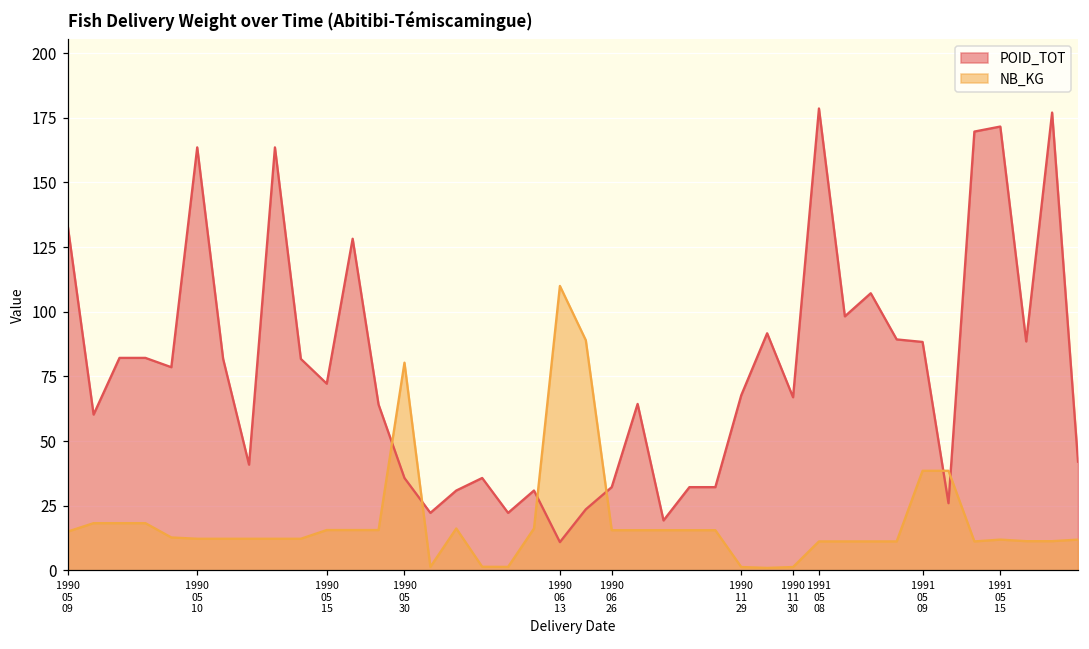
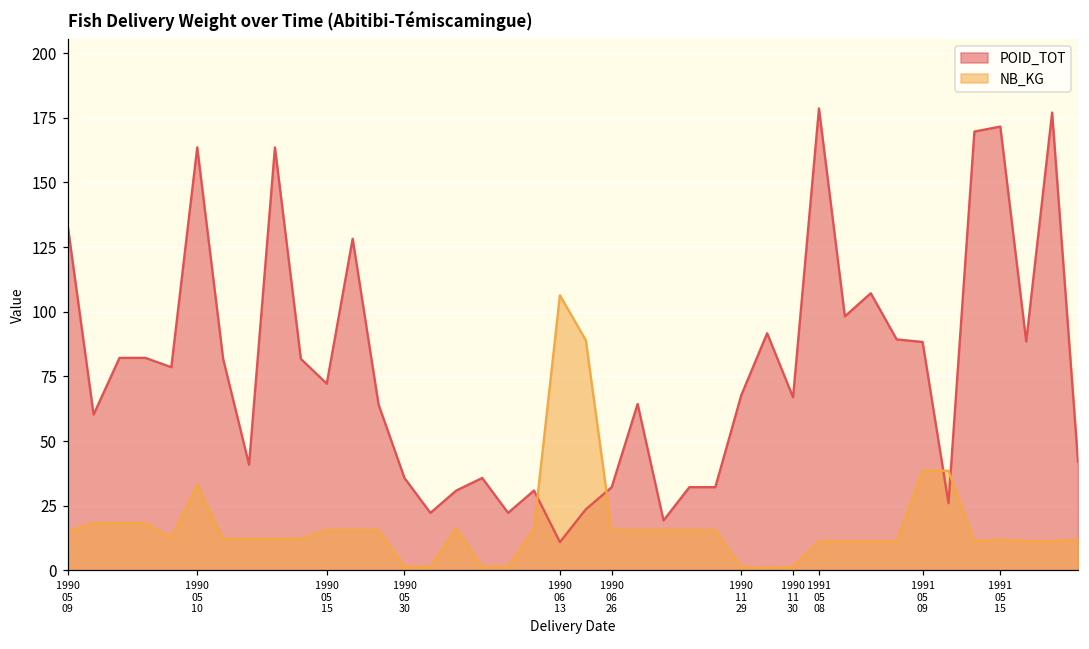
  {
    "POID_TOT": {
      "1990 05 09": 133,
      "1990 05 10": 164,
      "1990 05 15": 72,
      "1990 05 30": 36,
      "1990 06 13": 11,
      "1990 06 26": 32,
      "1990 11 29": 68,
      "1990 11 30": 67,
      "1991 05 08": 179,
      "1991 05 09": 88,
      "1991 05 15": 172
    },
    "NB_KG": {
      "1990 05 09": 15,
-     "1990 05 10": 12,
+     "1990 05 10": 33,
      "1990 05 15": 16,
-     "1990 05 30": 80,
-     "1990 06 13": 110,
+     "1990 05 30": 1,
+     "1990 06 13": 106,
      "1990 06 26": 16,
      "1990 11 29": 1,
      "1990 11 30": 1,
      "1991 05 08": 11,
      "1991 05 09": 39,
      "1991 05 15": 12
    }
  }
